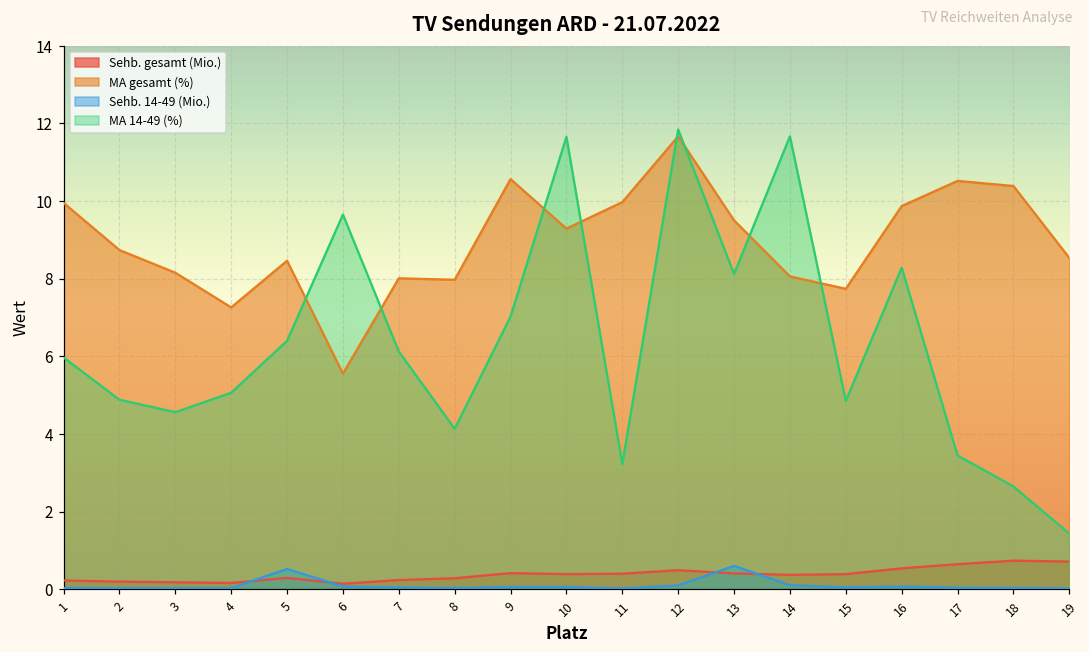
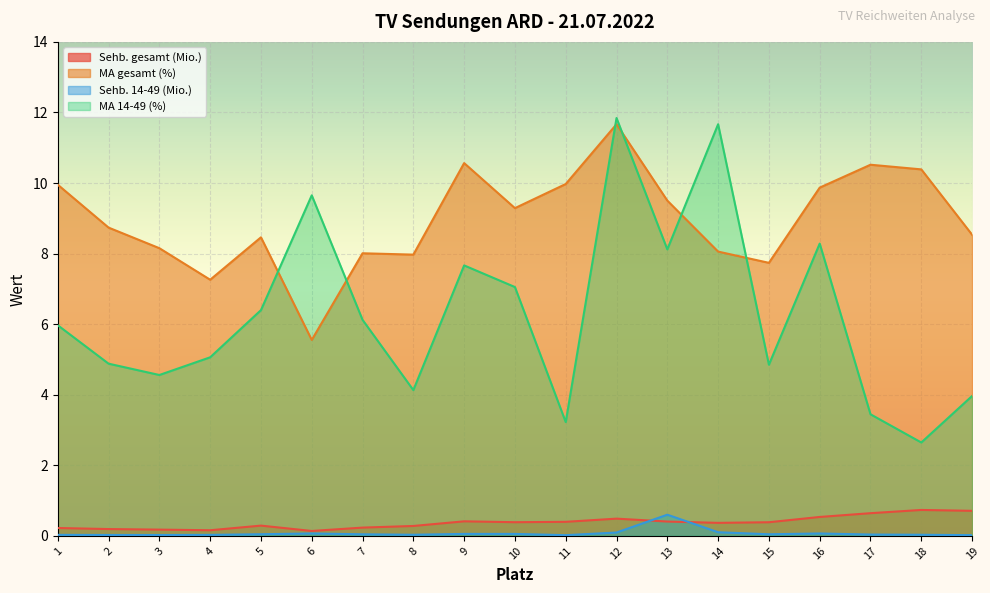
  {
    "Sehb. 14-49 (Mio.)": {
      "1": 0.0,
      "2": 0.0,
      "3": 0.0,
      "4": 0.0,
-     "5": 0.5,
+     "5": 0.0,
      "7": 0.0,
      "8": 0.0,
      "9": 0.1,
      "10": 0.1,
      "11": 0.0,
      "12": 0.1,
      "13": 0.6,
      "14": 0.1,
      "15": 0.0,
      "16": 0.1,
      "17": 0.0,
      "18": 0.0,
      "19": 0.0
    },
    "MA 14-49 (%)": {
      "1": 6.0,
      "2": 4.9,
      "3": 4.6,
      "4": 5.1,
      "5": 6.4,
      "6": 9.7,
      "7": 6.1,
      "8": 4.1,
-     "9": 7.0,
-     "10": 11.7,
+     "9": 7.7,
+     "10": 7.1,
      "11": 3.2,
      "12": 11.8,
      "13": 8.1,
      "14": 11.7,
      "15": 4.9,
      "16": 8.3,
      "17": 3.4,
      "18": 2.6,
-     "19": 1.4
+     "19": 4.0
    }
  }
